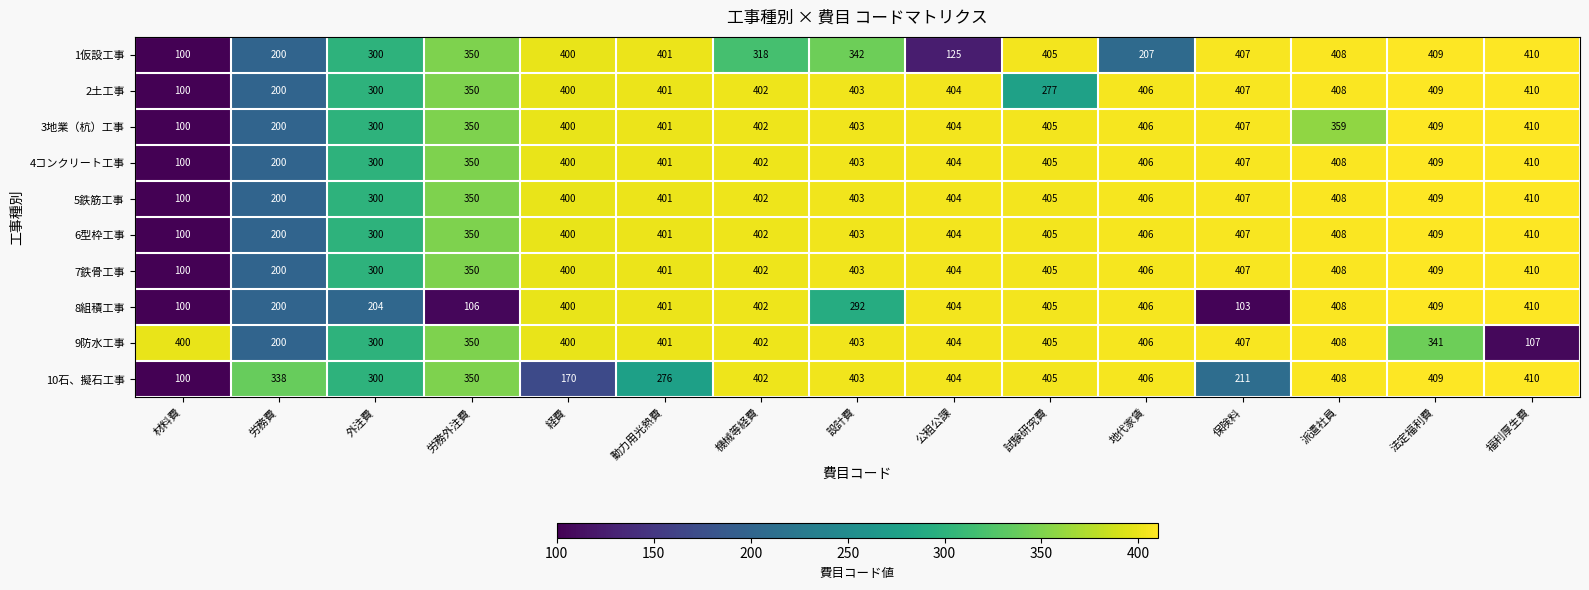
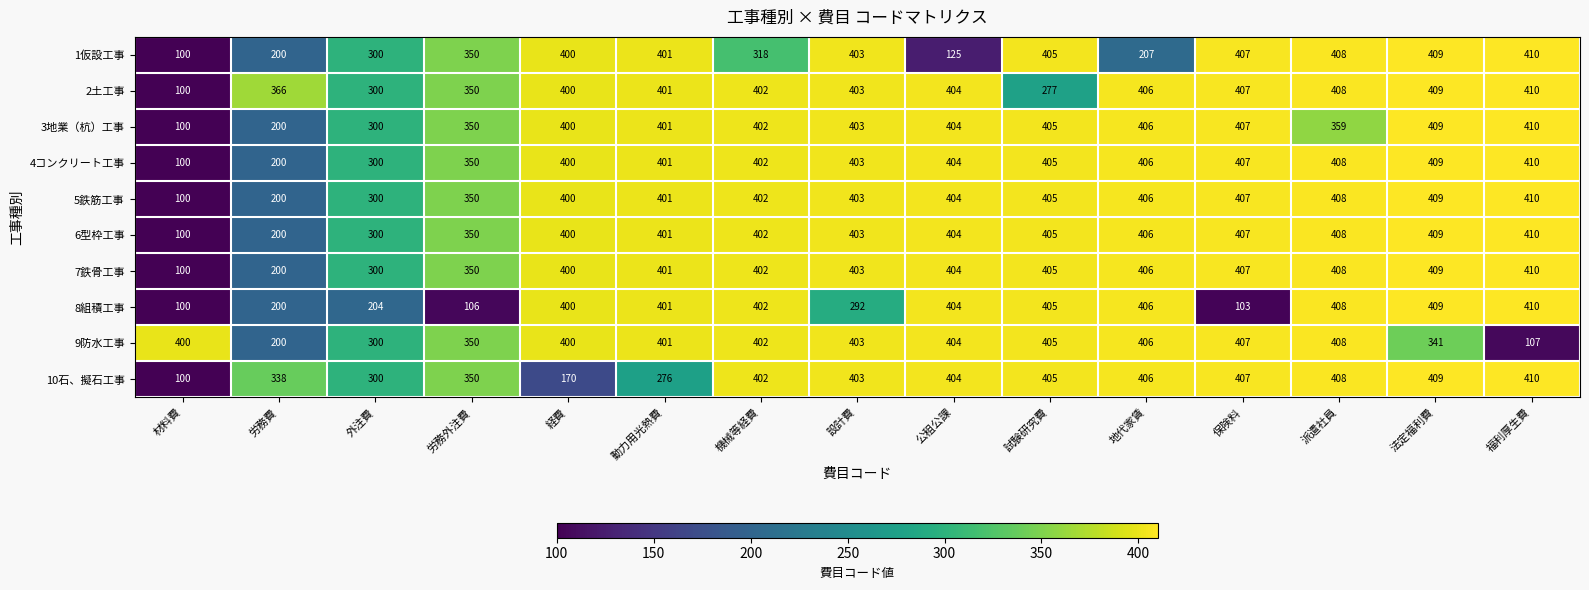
  {
    "1仮設工事": {
      "材料費": 100,
      "労務費": 200,
      "外注費": 300,
      "労務外注費": 350,
      "経費": 400,
      "動力用光熱費": 401,
      "機械等経費": 318,
-     "設計費": 342,
+     "設計費": 403,
      "公租公課": 125,
      "試験研究費": 405,
      "地代家賃": 207,
      "保険料": 407,
      "派遣社員": 408,
      "法定福利費": 409,
      "福利厚生費": 410
    },
    "2土工事": {
      "材料費": 100,
-     "労務費": 200,
+     "労務費": 366,
      "外注費": 300,
      "労務外注費": 350,
      "経費": 400,
      "動力用光熱費": 401,
      "機械等経費": 402,
      "設計費": 403,
      "公租公課": 404,
      "試験研究費": 277,
      "地代家賃": 406,
      "保険料": 407,
      "派遣社員": 408,
      "法定福利費": 409,
      "福利厚生費": 410
    },
    "3地業（杭）工事": {
      "材料費": 100,
      "労務費": 200,
      "外注費": 300,
      "労務外注費": 350,
      "経費": 400,
      "動力用光熱費": 401,
      "機械等経費": 402,
      "設計費": 403,
      "公租公課": 404,
      "試験研究費": 405,
      "地代家賃": 406,
      "保険料": 407,
      "派遣社員": 359,
      "法定福利費": 409,
      "福利厚生費": 410
    },
    "4コンクリート工事": {
      "材料費": 100,
      "労務費": 200,
      "外注費": 300,
      "労務外注費": 350,
      "経費": 400,
      "動力用光熱費": 401,
      "機械等経費": 402,
      "設計費": 403,
      "公租公課": 404,
      "試験研究費": 405,
      "地代家賃": 406,
      "保険料": 407,
      "派遣社員": 408,
      "法定福利費": 409,
      "福利厚生費": 410
    },
    "5鉄筋工事": {
      "材料費": 100,
      "労務費": 200,
      "外注費": 300,
      "労務外注費": 350,
      "経費": 400,
      "動力用光熱費": 401,
      "機械等経費": 402,
      "設計費": 403,
      "公租公課": 404,
      "試験研究費": 405,
      "地代家賃": 406,
      "保険料": 407,
      "派遣社員": 408,
      "法定福利費": 409,
      "福利厚生費": 410
    },
    "6型枠工事": {
      "材料費": 100,
      "労務費": 200,
      "外注費": 300,
      "労務外注費": 350,
      "経費": 400,
      "動力用光熱費": 401,
      "機械等経費": 402,
      "設計費": 403,
      "公租公課": 404,
      "試験研究費": 405,
      "地代家賃": 406,
      "保険料": 407,
      "派遣社員": 408,
      "法定福利費": 409,
      "福利厚生費": 410
    },
    "7鉄骨工事": {
      "材料費": 100,
      "労務費": 200,
      "外注費": 300,
      "労務外注費": 350,
      "経費": 400,
      "動力用光熱費": 401,
      "機械等経費": 402,
      "設計費": 403,
      "公租公課": 404,
      "試験研究費": 405,
      "地代家賃": 406,
      "保険料": 407,
      "派遣社員": 408,
      "法定福利費": 409,
      "福利厚生費": 410
    },
    "8組積工事": {
      "材料費": 100,
      "労務費": 200,
      "外注費": 204,
      "労務外注費": 106,
      "経費": 400,
      "動力用光熱費": 401,
      "機械等経費": 402,
      "設計費": 292,
      "公租公課": 404,
      "試験研究費": 405,
      "地代家賃": 406,
      "保険料": 103,
      "派遣社員": 408,
      "法定福利費": 409,
      "福利厚生費": 410
    },
    "9防水工事": {
      "材料費": 400,
      "労務費": 200,
      "外注費": 300,
      "労務外注費": 350,
      "経費": 400,
      "動力用光熱費": 401,
      "機械等経費": 402,
      "設計費": 403,
      "公租公課": 404,
      "試験研究費": 405,
      "地代家賃": 406,
      "保険料": 407,
      "派遣社員": 408,
      "法定福利費": 341,
      "福利厚生費": 107
    },
    "10石、擬石工事": {
      "材料費": 100,
      "労務費": 338,
      "外注費": 300,
      "労務外注費": 350,
      "経費": 170,
      "動力用光熱費": 276,
      "機械等経費": 402,
      "設計費": 403,
      "公租公課": 404,
      "試験研究費": 405,
      "地代家賃": 406,
-     "保険料": 211,
+     "保険料": 407,
      "派遣社員": 408,
      "法定福利費": 409,
      "福利厚生費": 410
    }
  }
